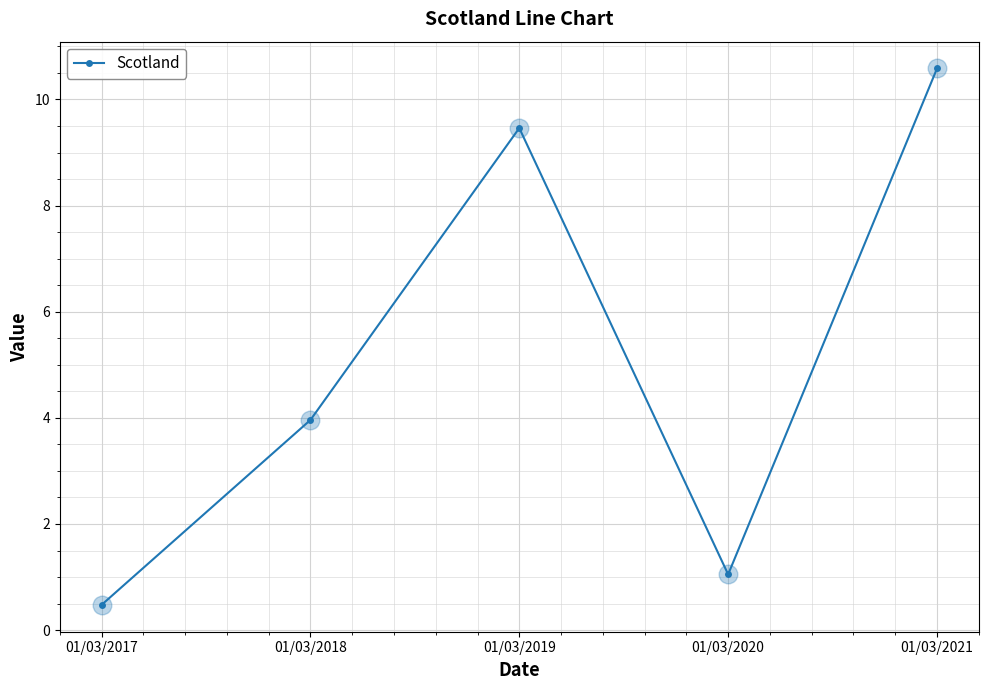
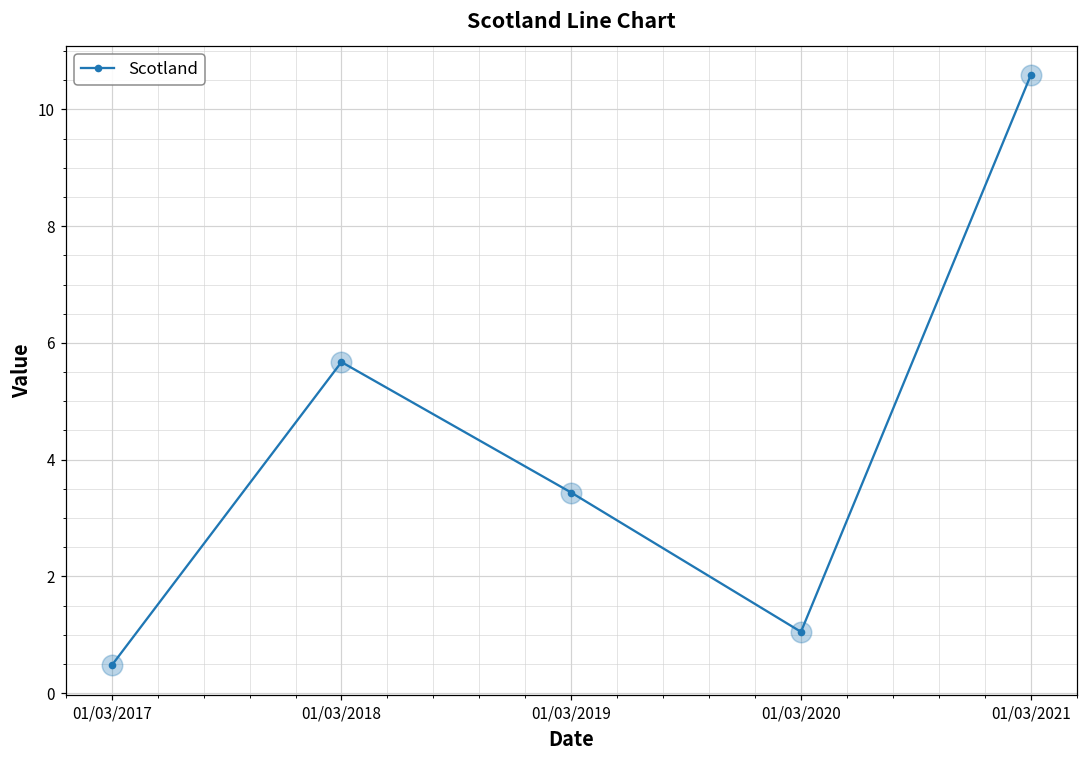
  {
    "01/03/2017": 0.5,
-   "01/03/2018": 4.0,
-   "01/03/2019": 9.5,
+   "01/03/2018": 5.7,
+   "01/03/2019": 3.4,
    "01/03/2020": 1.1,
    "01/03/2021": 10.6
  }
